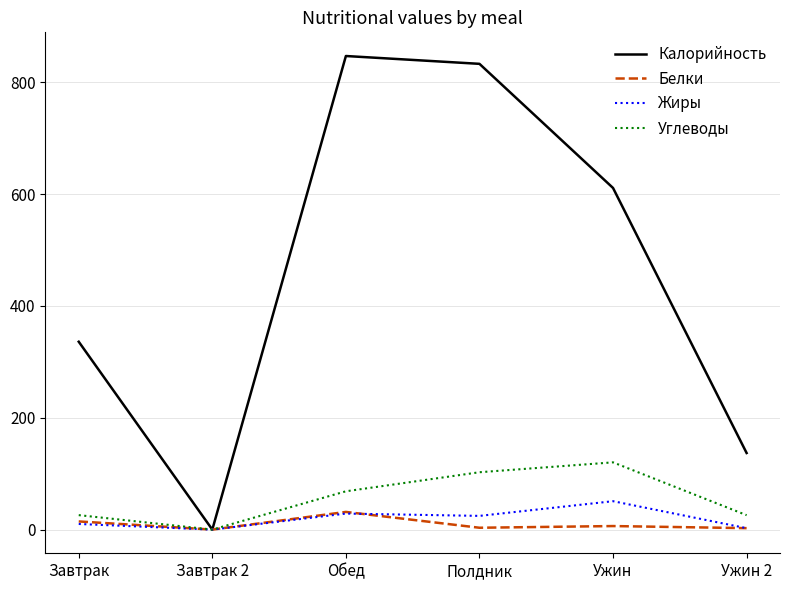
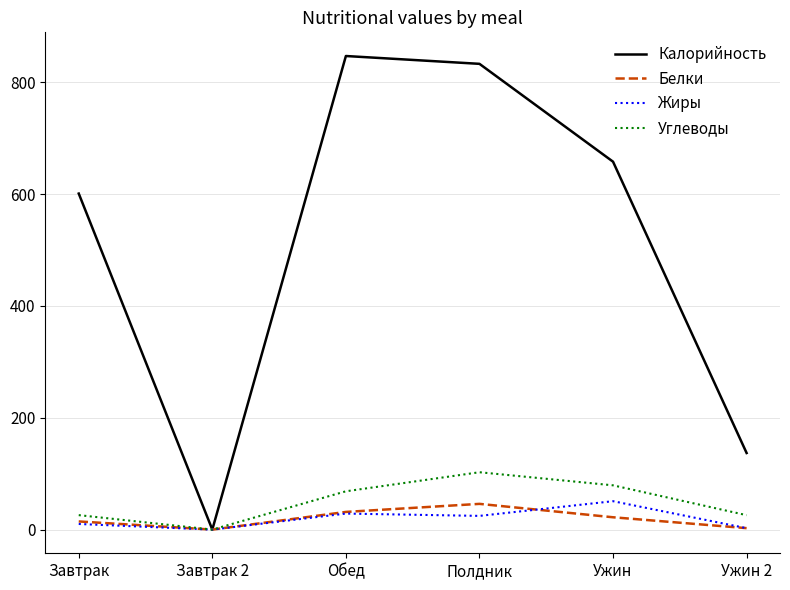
  {
    "Калорийность": {
-     "Завтрак": 340,
+     "Завтрак": 600,
      "Обед": 850,
      "Полдник": 830,
-     "Ужин": 610,
+     "Ужин": 660,
      "Ужин 2": 140
    },
    "Белки": {
      "Завтрак": 10,
-     "Полдник": 0,
-     "Ужин": 10
+     "Полдник": 50,
+     "Ужин": 20
    },
    "Жиры": {
      "Завтрак": 10,
      "Полдник": 20,
      "Ужин": 50
    },
    "Углеводы": {
      "Завтрак": 30,
      "Обед": 70,
      "Полдник": 100,
-     "Ужин": 120,
+     "Ужин": 80,
      "Ужин 2": 30
    }
  }
